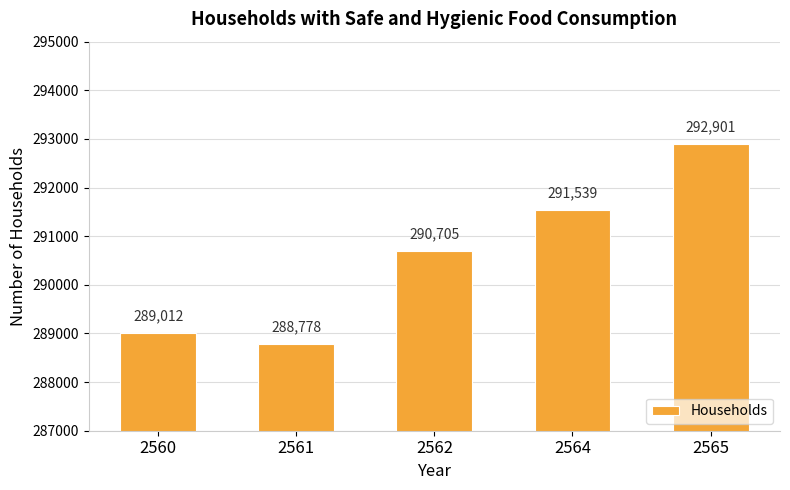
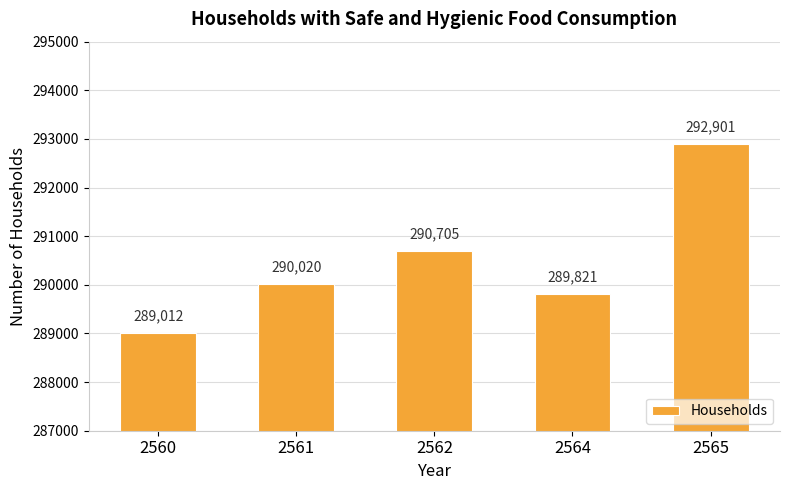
  {
    "2560": "289,012",
-   "2561": "288,778",
+   "2561": "290,020",
    "2562": "290,705",
-   "2564": "291,539",
+   "2564": "289,821",
    "2565": "292,901"
  }
